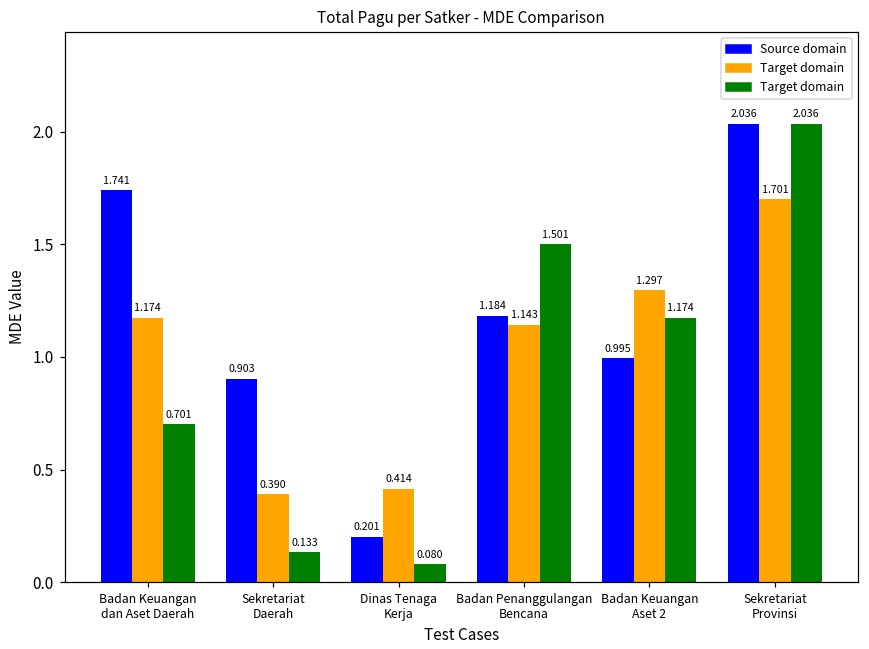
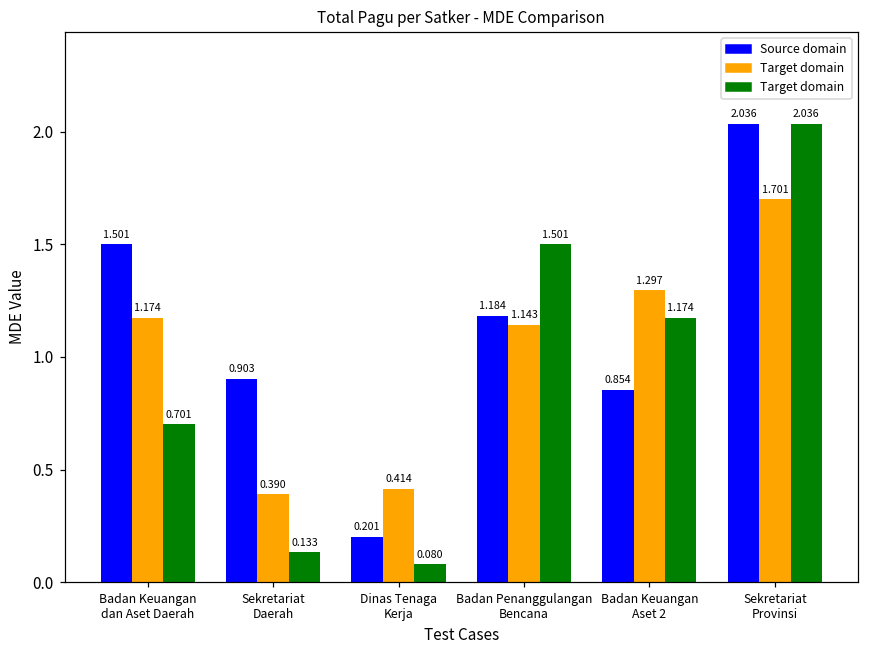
  {
    "Source domain": {
-     "Badan Keuangan dan Aset Daerah": 1.741,
+     "Badan Keuangan dan Aset Daerah": 1.501,
      "Sekretariat Daerah": 0.903,
      "Dinas Tenaga Kerja": 0.201,
      "Badan Penanggulangan Bencana": 1.184,
-     "Badan Keuangan Aset 2": 0.995,
+     "Badan Keuangan Aset 2": 0.854,
      "Sekretariat Provinsi": 2.036
    }
  }
